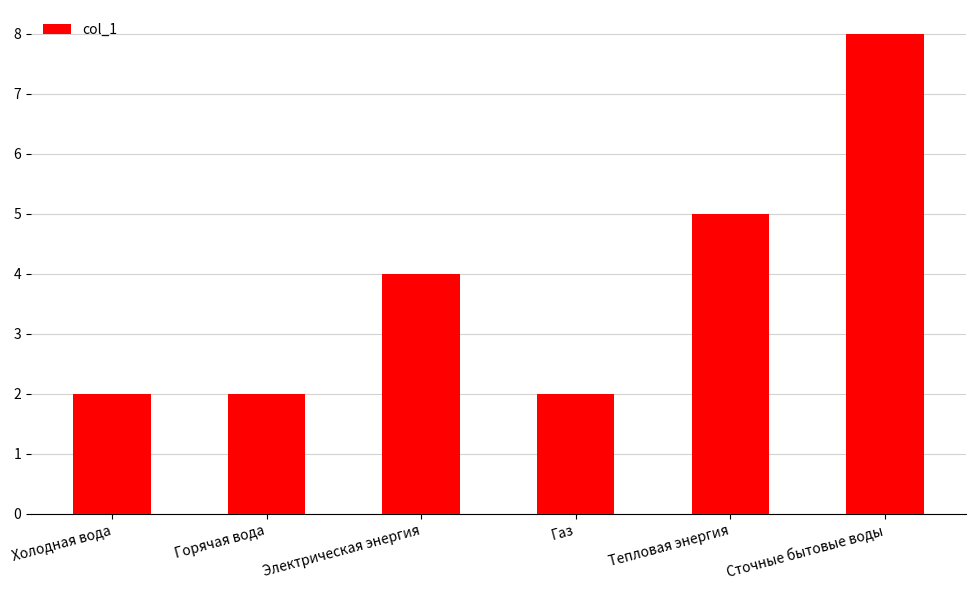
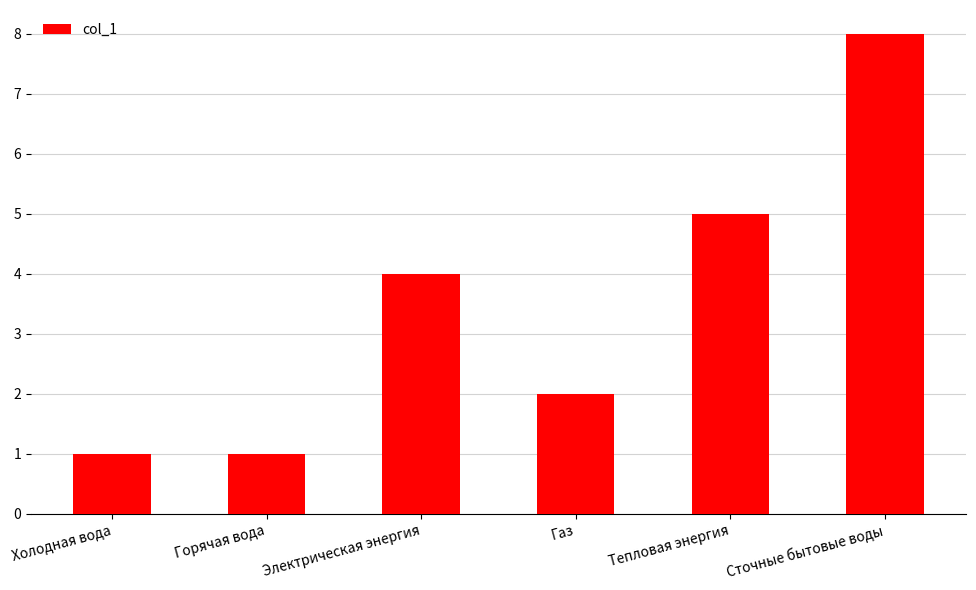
  {
-   "Холодная вода": 2,
-   "Горячая вода": 2,
+   "Холодная вода": 1,
+   "Горячая вода": 1,
    "Электрическая энергия": 4,
    "Газ": 2,
    "Тепловая энергия": 5,
    "Сточные бытовые воды": 8
  }
